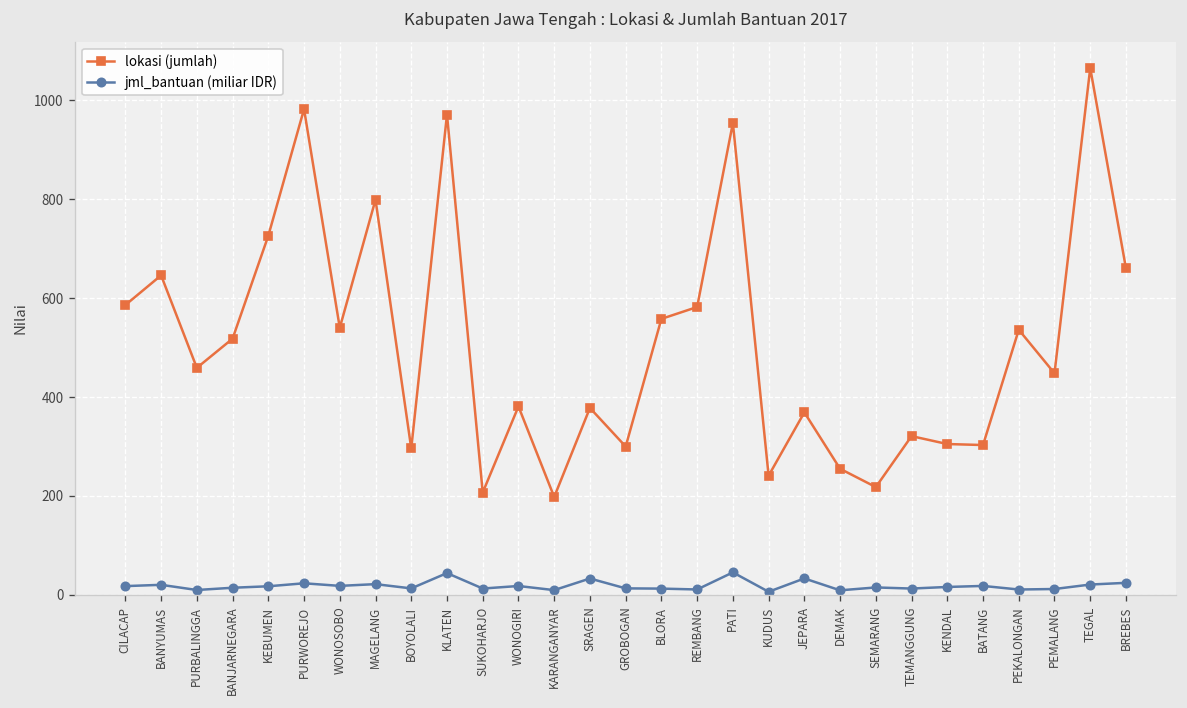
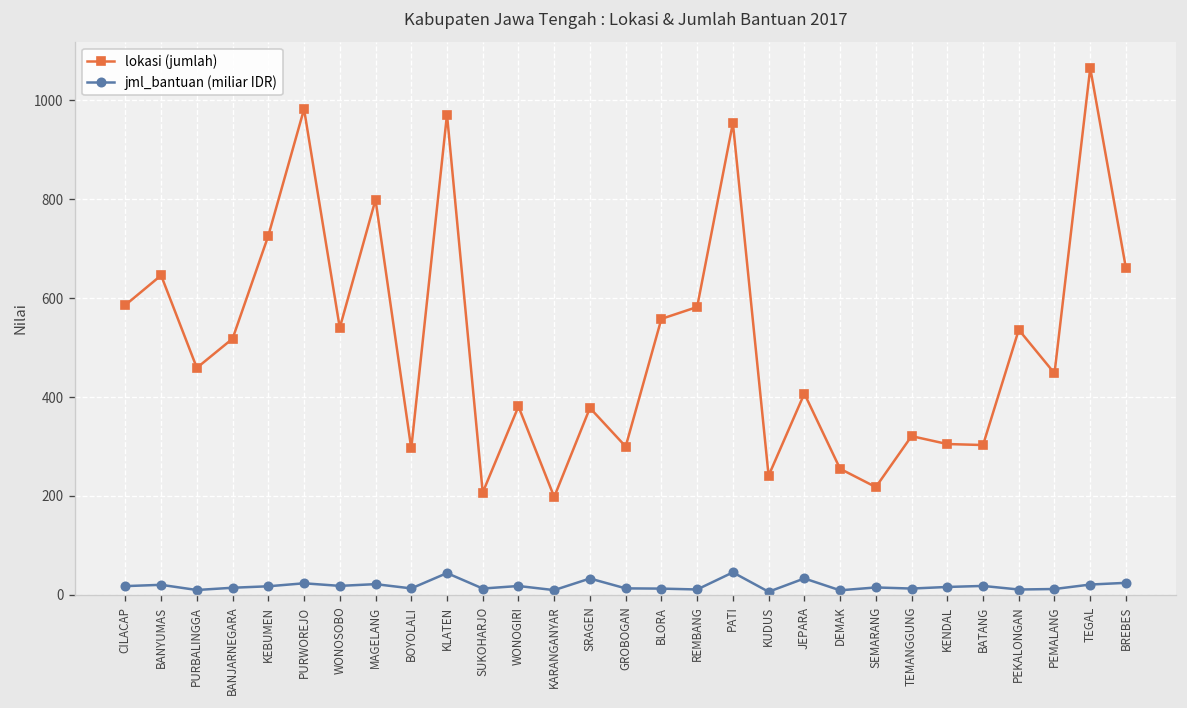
  {
    "lokasi (jumlah)": {
      "CILACAP": 590,
      "BANYUMAS": 650,
      "PURBALINGGA": 460,
      "BANJARNEGARA": 520,
      "KEBUMEN": 730,
      "PURWOREJO": 980,
      "WONOSOBO": 540,
      "MAGELANG": 800,
      "BOYOLALI": 300,
      "KLATEN": 970,
      "SUKOHARJO": 210,
      "WONOGIRI": 380,
      "KARANGANYAR": 200,
      "SRAGEN": 380,
      "GROBOGAN": 300,
      "BLORA": 560,
      "REMBANG": 580,
      "PATI": 950,
      "KUDUS": 240,
-     "JEPARA": 370,
+     "JEPARA": 410,
      "DEMAK": 260,
      "SEMARANG": 220,
      "TEMANGGUNG": 320,
      "KENDAL": 310,
      "BATANG": 300,
      "PEKALONGAN": 540,
      "PEMALANG": 450,
      "TEGAL": 1070,
      "BREBES": 660
    },
    "jml_bantuan (miliar IDR)": {
      "CILACAP": 20,
      "BANYUMAS": 20,
      "PURBALINGGA": 10,
      "BANJARNEGARA": 10,
      "KEBUMEN": 20,
      "PURWOREJO": 20,
      "WONOSOBO": 20,
      "MAGELANG": 20,
      "BOYOLALI": 10,
      "KLATEN": 40,
      "SUKOHARJO": 10,
      "WONOGIRI": 20,
      "KARANGANYAR": 10,
      "SRAGEN": 30,
      "GROBOGAN": 10,
      "BLORA": 10,
      "REMBANG": 10,
      "PATI": 50,
      "KUDUS": 10,
      "JEPARA": 30,
      "DEMAK": 10,
      "SEMARANG": 20,
      "TEMANGGUNG": 10,
      "KENDAL": 20,
      "BATANG": 20,
      "PEKALONGAN": 10,
      "PEMALANG": 10,
      "TEGAL": 20,
      "BREBES": 20
    }
  }
